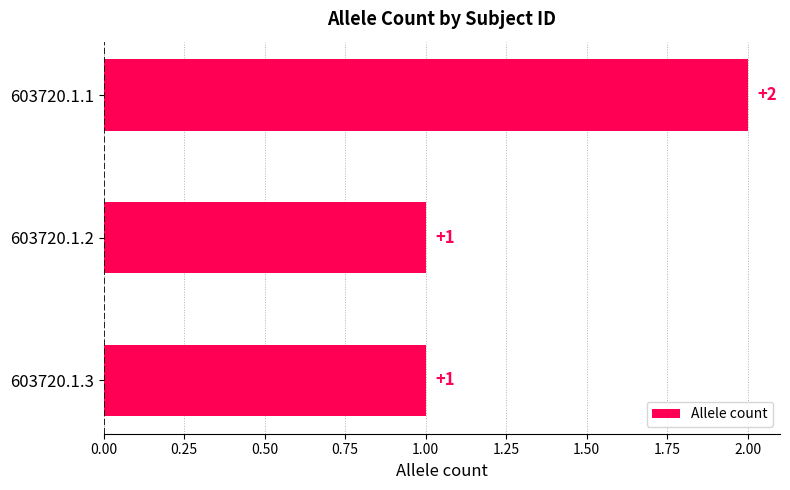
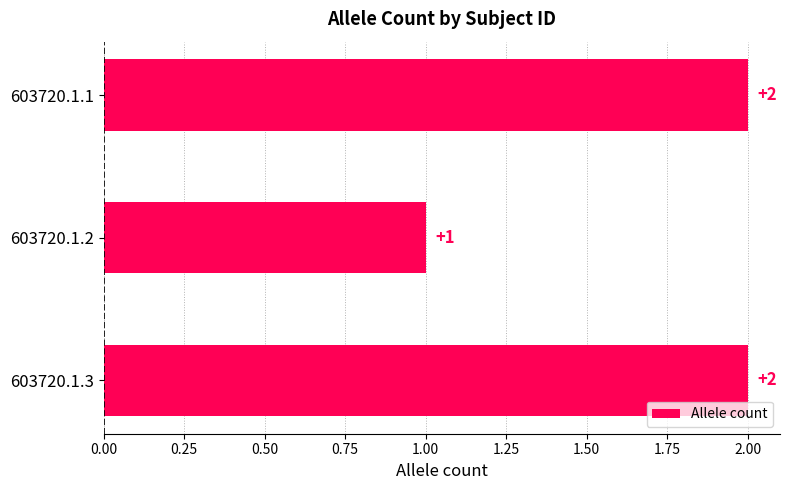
  {
    "603720.1.1": "+2",
    "603720.1.2": "+1",
-   "603720.1.3": "+1"
+   "603720.1.3": "+2"
  }
